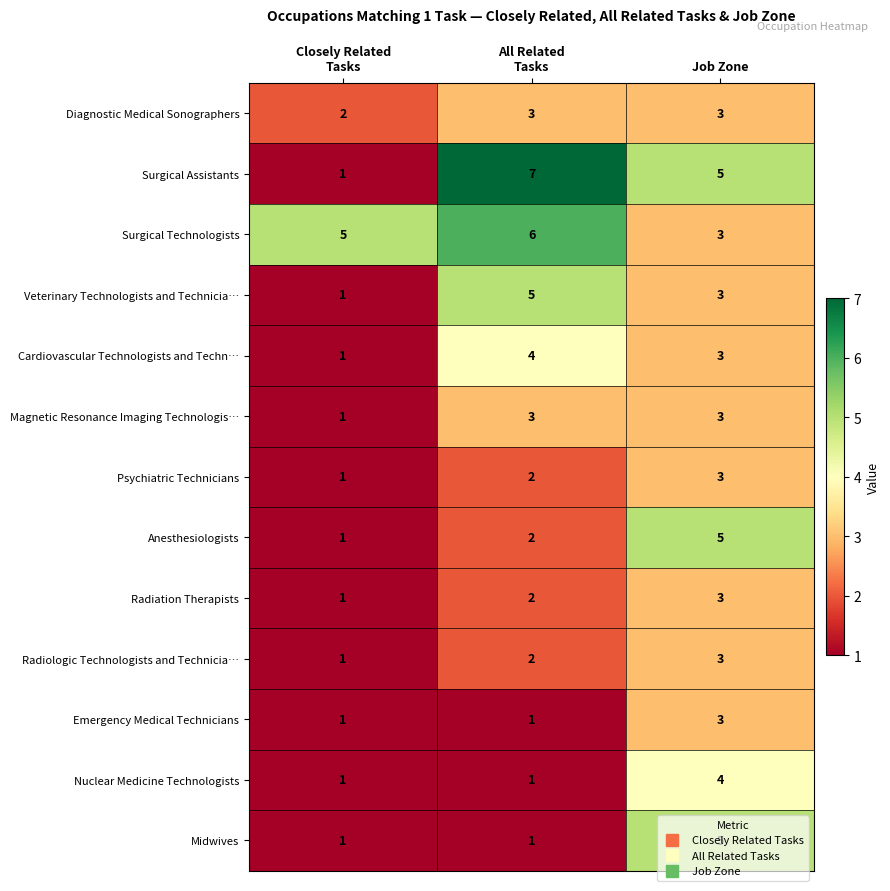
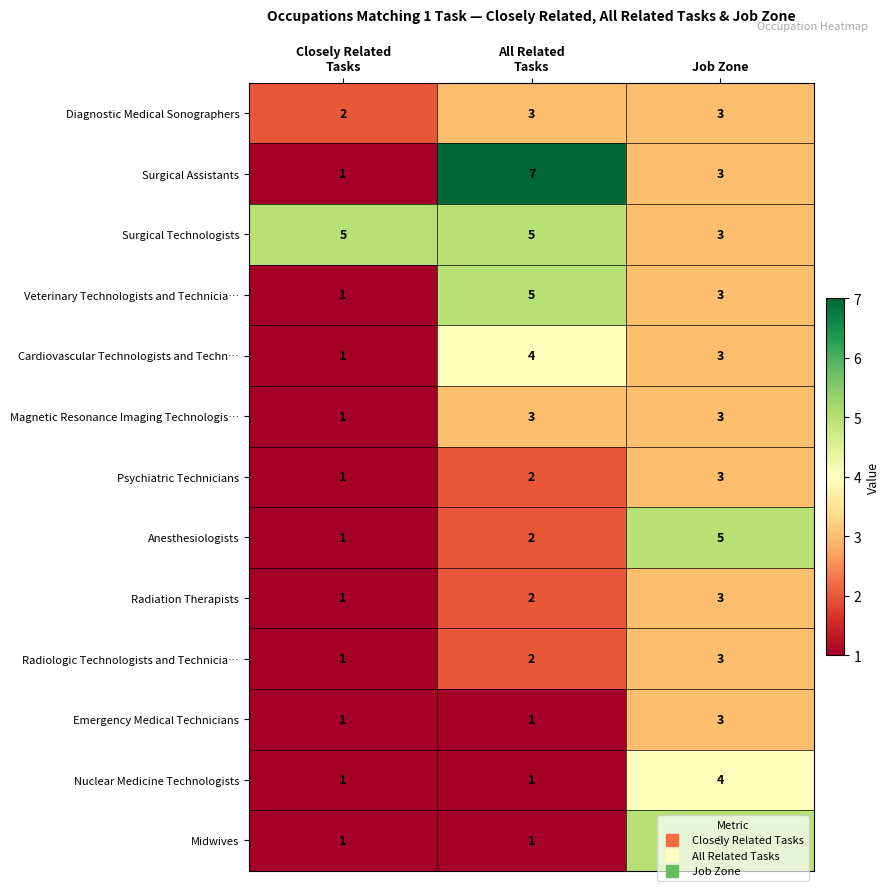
  {
    "Diagnostic Medical Sonographers": {
      "Closely Related Tasks": 2,
      "All Related Tasks": 3,
      "Job Zone": 3
    },
    "Surgical Assistants": {
      "Closely Related Tasks": 1,
      "All Related Tasks": 7,
-     "Job Zone": 5
+     "Job Zone": 3
    },
    "Surgical Technologists": {
      "Closely Related Tasks": 5,
-     "All Related Tasks": 6,
+     "All Related Tasks": 5,
      "Job Zone": 3
    },
    "Veterinary Technologists and Technicia…": {
      "Closely Related Tasks": 1,
      "All Related Tasks": 5,
      "Job Zone": 3
    },
    "Cardiovascular Technologists and Techn…": {
      "Closely Related Tasks": 1,
      "All Related Tasks": 4,
      "Job Zone": 3
    },
    "Magnetic Resonance Imaging Technologis…": {
      "Closely Related Tasks": 1,
      "All Related Tasks": 3,
      "Job Zone": 3
    },
    "Psychiatric Technicians": {
      "Closely Related Tasks": 1,
      "All Related Tasks": 2,
      "Job Zone": 3
    },
    "Anesthesiologists": {
      "Closely Related Tasks": 1,
      "All Related Tasks": 2,
      "Job Zone": 5
    },
    "Radiation Therapists": {
      "Closely Related Tasks": 1,
      "All Related Tasks": 2,
      "Job Zone": 3
    },
    "Radiologic Technologists and Technicia…": {
      "Closely Related Tasks": 1,
      "All Related Tasks": 2,
      "Job Zone": 3
    },
    "Emergency Medical Technicians": {
      "Closely Related Tasks": 1,
      "All Related Tasks": 1,
      "Job Zone": 3
    },
    "Nuclear Medicine Technologists": {
      "Closely Related Tasks": 1,
      "All Related Tasks": 1,
      "Job Zone": 4
    },
    "Midwives": {
      "Closely Related Tasks": 1,
      "All Related Tasks": 1
    }
  }
